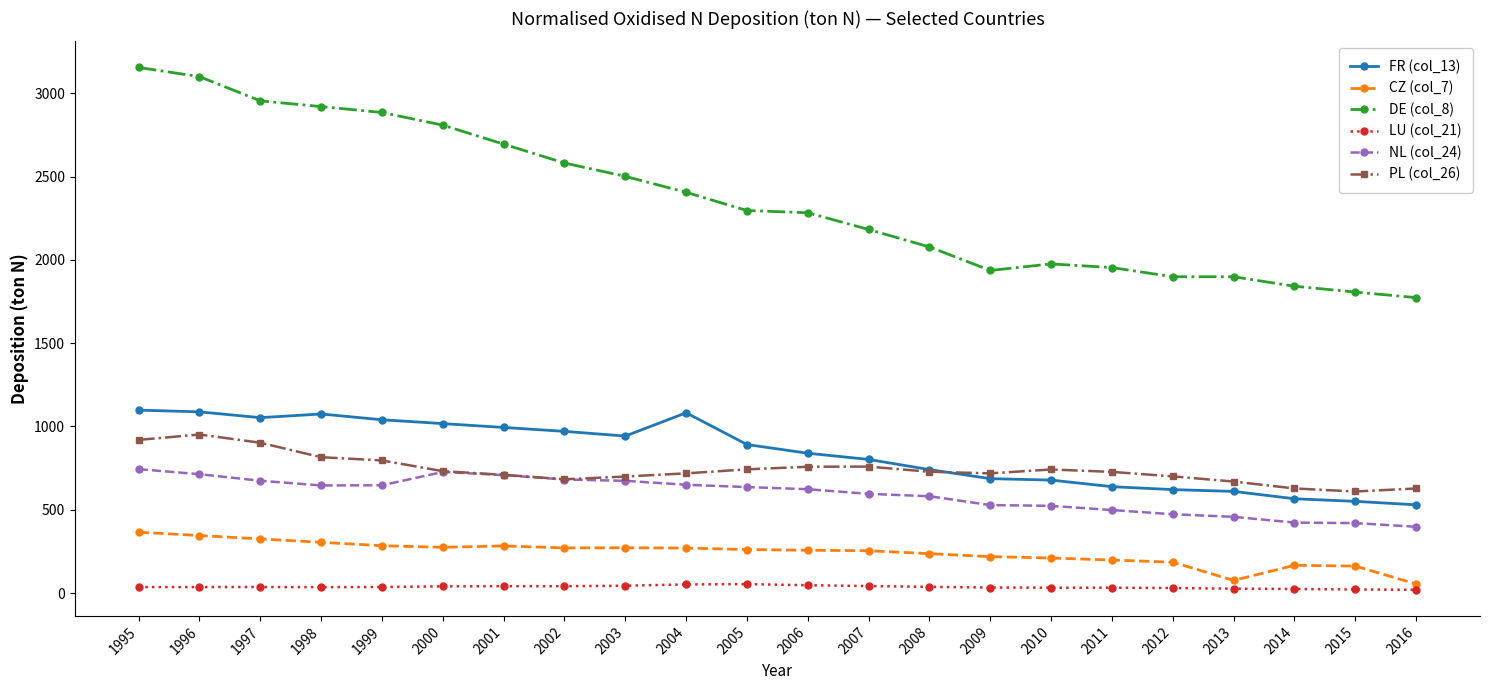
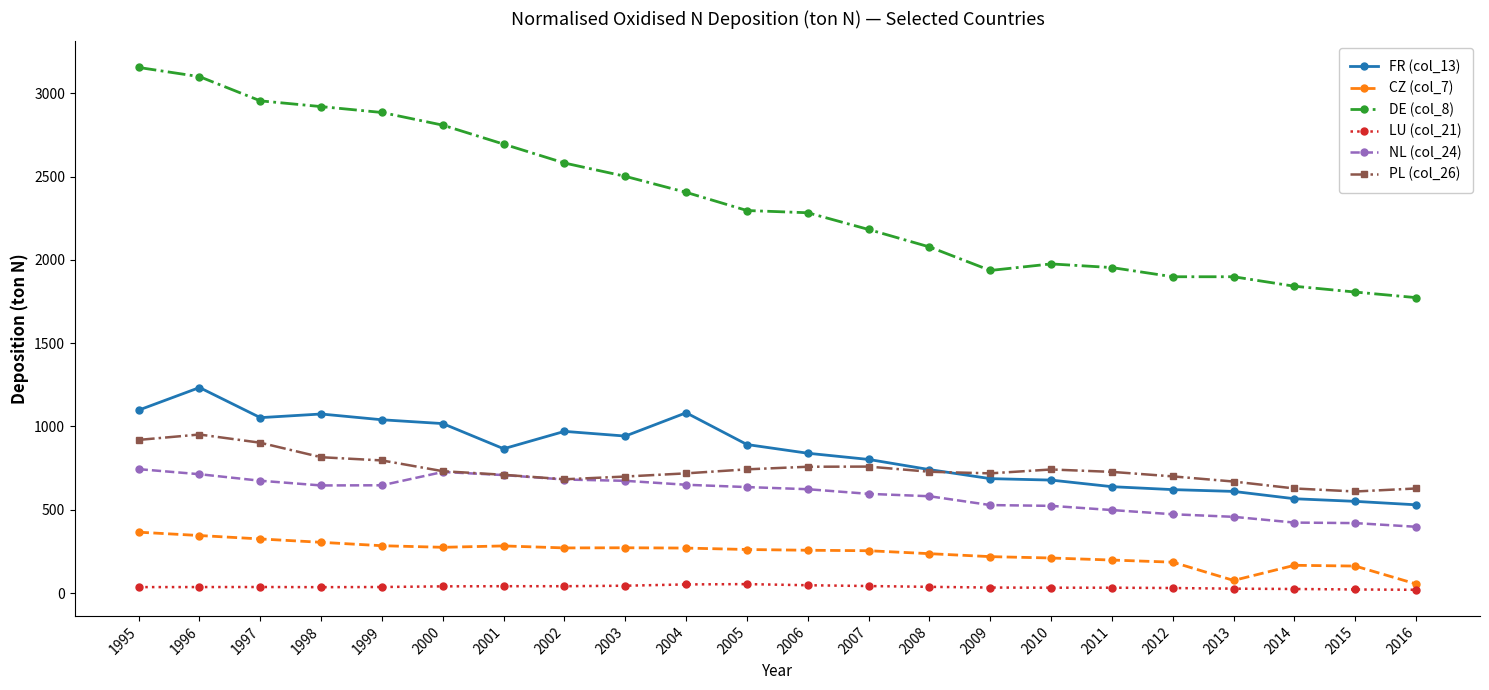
  {
    "FR (col_13)": {
      "1995": 1100,
-     "1996": 1090,
+     "1996": 1230,
      "1997": 1050,
      "1998": 1070,
      "1999": 1040,
      "2000": 1020,
-     "2001": 990,
+     "2001": 870,
      "2002": 970,
      "2003": 940,
      "2004": 1080,
      "2005": 890,
      "2006": 840,
      "2007": 800,
      "2009": 690,
      "2010": 680,
      "2011": 640,
      "2012": 620,
      "2013": 610,
      "2014": 570,
      "2015": 550,
      "2016": 530
    },
    "CZ (col_7)": {
      "1995": 370,
      "1996": 350,
      "1997": 320,
      "1998": 300,
      "1999": 280,
      "2000": 270,
      "2001": 280,
      "2002": 270,
      "2003": 270,
      "2004": 270,
      "2005": 260,
      "2006": 260,
      "2007": 250,
      "2008": 240,
      "2009": 220,
      "2010": 210,
      "2011": 200,
      "2012": 190,
      "2013": 80,
      "2014": 170,
      "2015": 160,
      "2016": 50
    },
    "DE (col_8)": {
      "1995": 3160,
      "1996": 3100,
      "1997": 2950,
      "1998": 2920,
      "1999": 2880,
      "2000": 2810,
      "2001": 2690,
      "2002": 2580,
      "2003": 2500,
      "2004": 2410,
      "2005": 2300,
      "2006": 2280,
      "2007": 2180,
      "2008": 2080,
      "2009": 1940,
      "2010": 1980,
      "2011": 1950,
      "2012": 1900,
      "2013": 1900,
      "2014": 1840,
      "2015": 1810,
      "2016": 1770
    },
    "LU (col_21)": {
      "1995": 40,
      "1996": 40,
      "1997": 40,
      "1998": 40,
      "1999": 40,
      "2000": 40,
      "2001": 40,
      "2002": 40,
      "2003": 40,
      "2004": 50,
      "2005": 50,
      "2006": 50,
      "2007": 40,
      "2008": 40,
      "2009": 30,
      "2010": 30,
      "2011": 30,
      "2012": 30,
      "2013": 30,
      "2014": 20,
      "2015": 20,
      "2016": 20
    },
    "NL (col_24)": {
      "1995": 740,
      "1996": 710,
      "1997": 670,
      "1998": 650,
      "1999": 650,
      "2003": 670,
      "2004": 650,
      "2005": 640,
      "2006": 620,
      "2007": 600,
      "2008": 580,
      "2009": 530,
      "2010": 520,
      "2011": 500,
      "2012": 470,
      "2013": 460,
      "2014": 420,
      "2015": 420,
      "2016": 400
    },
    "PL (col_26)": {
      "1995": 920,
      "1996": 950,
      "1997": 900,
      "1998": 820,
      "1999": 800,
      "2003": 700,
      "2004": 720,
      "2005": 740,
      "2006": 760,
      "2007": 760,
      "2009": 720,
      "2010": 740,
      "2011": 730,
      "2012": 700,
      "2013": 670,
      "2014": 630,
      "2015": 610,
      "2016": 630
    }
  }
